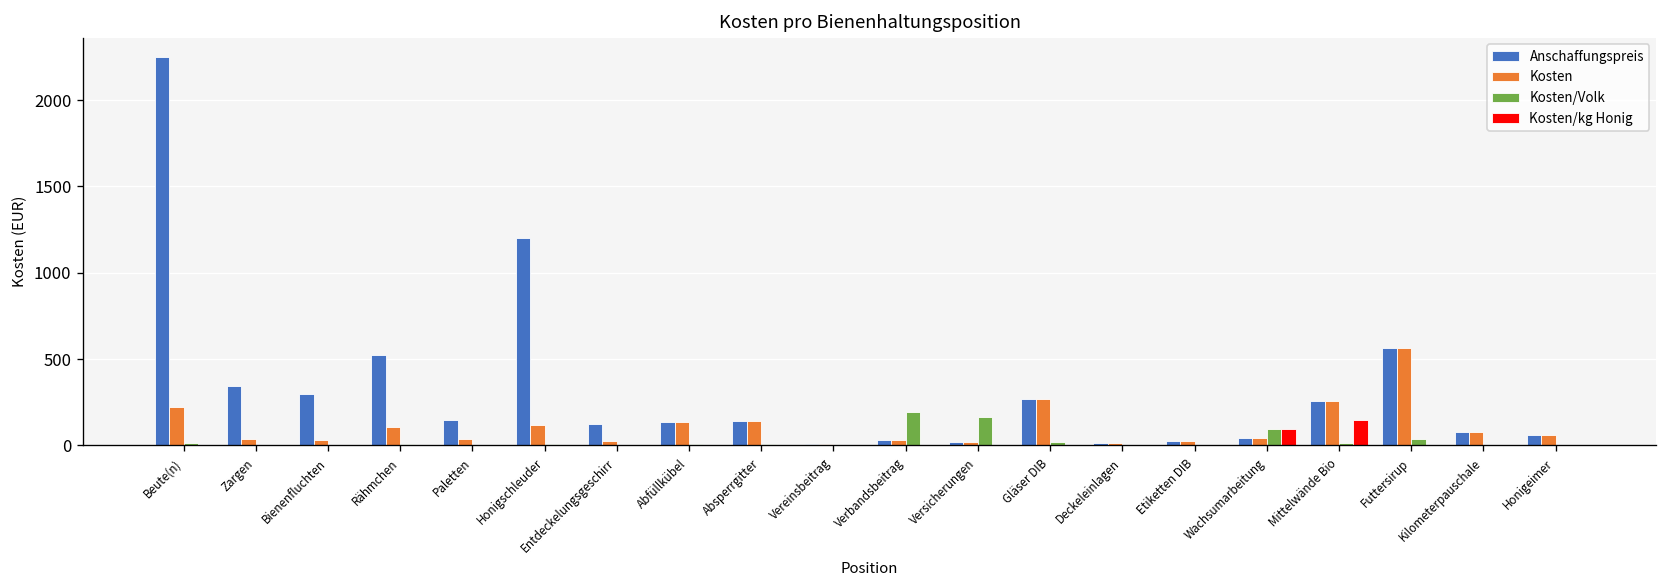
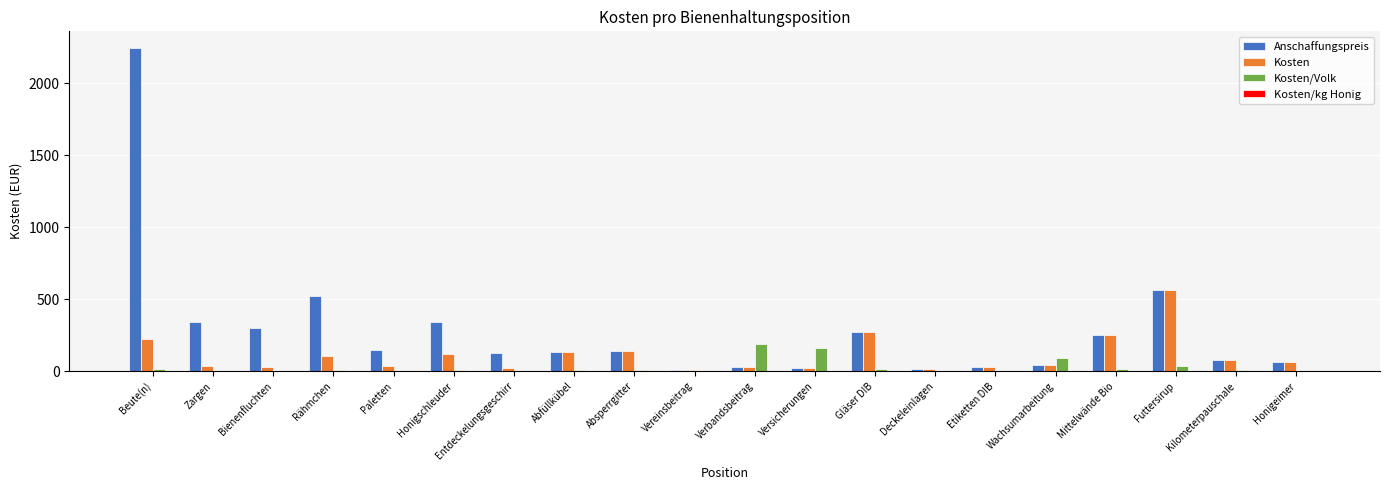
  {
    "Anschaffungspreis": {
      "Beute(n)": 2250,
      "Zargen": 350,
      "Bienenfluchten": 300,
      "Rähmchen": 530,
      "Paletten": 150,
-     "Honigschleuder": 1200,
+     "Honigschleuder": 340,
      "Entdeckelungsgeschirr": 130,
      "Abfüllkübel": 140,
      "Absperrgitter": 140,
      "Verbandsbeitrag": 30,
      "Versicherungen": 20,
      "Gläser DIB": 270,
      "Etiketten DIB": 30,
      "Wachsumarbeitung": 50,
      "Mittelwände Bio": 260,
      "Futtersirup": 560,
      "Kilometerpauschale": 80,
      "Honigeimer": 60
    },
    "Kosten": {
      "Beute(n)": 230,
      "Zargen": 30,
      "Bienenfluchten": 30,
      "Rähmchen": 110,
      "Paletten": 40,
      "Honigschleuder": 120,
      "Entdeckelungsgeschirr": 30,
      "Abfüllkübel": 140,
      "Absperrgitter": 140,
      "Verbandsbeitrag": 30,
      "Versicherungen": 20,
      "Gläser DIB": 270,
      "Etiketten DIB": 30,
      "Wachsumarbeitung": 50,
      "Mittelwände Bio": 260,
      "Futtersirup": 560,
      "Kilometerpauschale": 80,
      "Honigeimer": 60
    },
    "Kosten/Volk": {
      "Verbandsbeitrag": 190,
      "Versicherungen": 160,
      "Gläser DIB": 20,
      "Wachsumarbeitung": 90,
      "Futtersirup": 40
    },
    "Kosten/kg Honig": {
-     "Wachsumarbeitung": 100,
-     "Mittelwände Bio": 150
+     "Wachsumarbeitung": 0,
+     "Mittelwände Bio": 0
    }
  }
